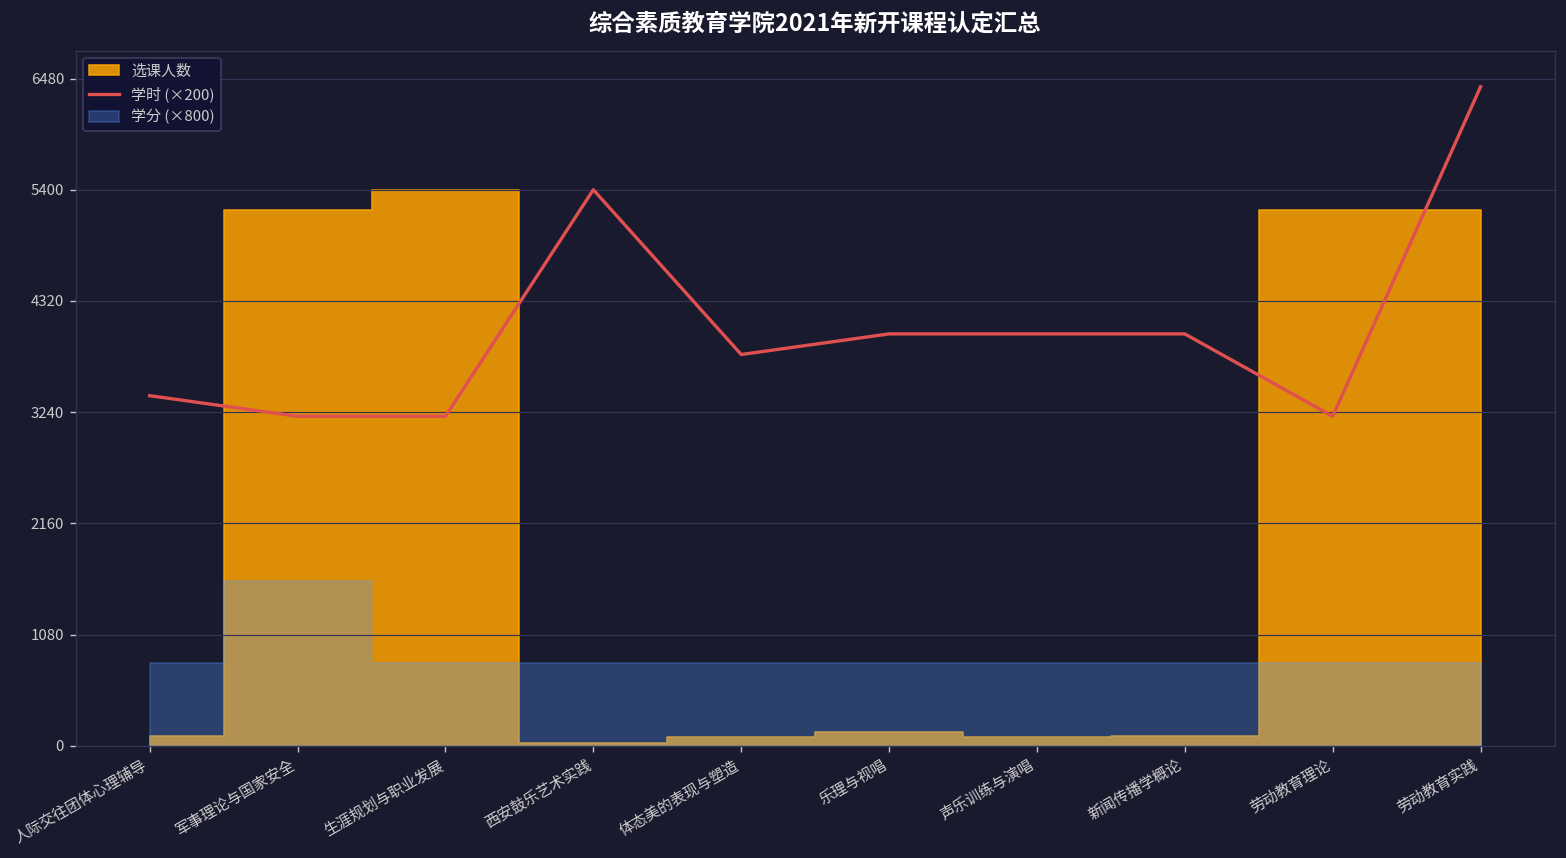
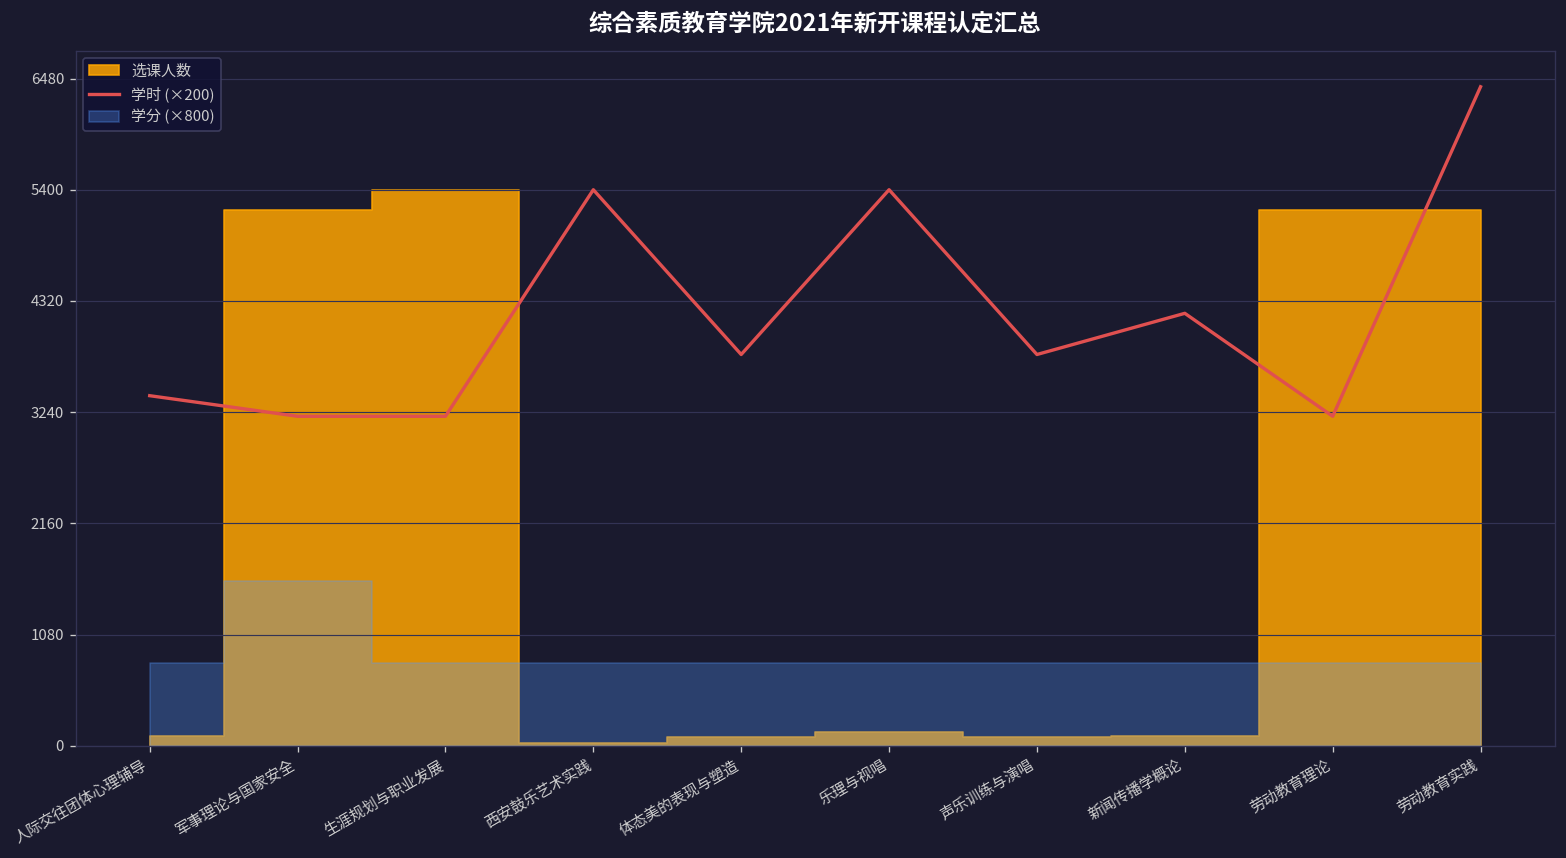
  {
    "学时 (×200)": {
      "人际交往团体心理辅导": 3400,
      "军事理论与国家安全": 3200,
      "生涯规划与职业发展": 3200,
      "西安鼓乐艺术实践": 5400,
      "体态美的表现与塑造": 3800,
-     "乐理与视唱": 4000,
-     "声乐训练与演唱": 4000,
-     "新闻传播学概论": 4000,
+     "乐理与视唱": 5400,
+     "声乐训练与演唱": 3800,
+     "新闻传播学概论": 4200,
      "劳动教育理论": 3200,
      "劳动教育实践": 6400
    }
  }
